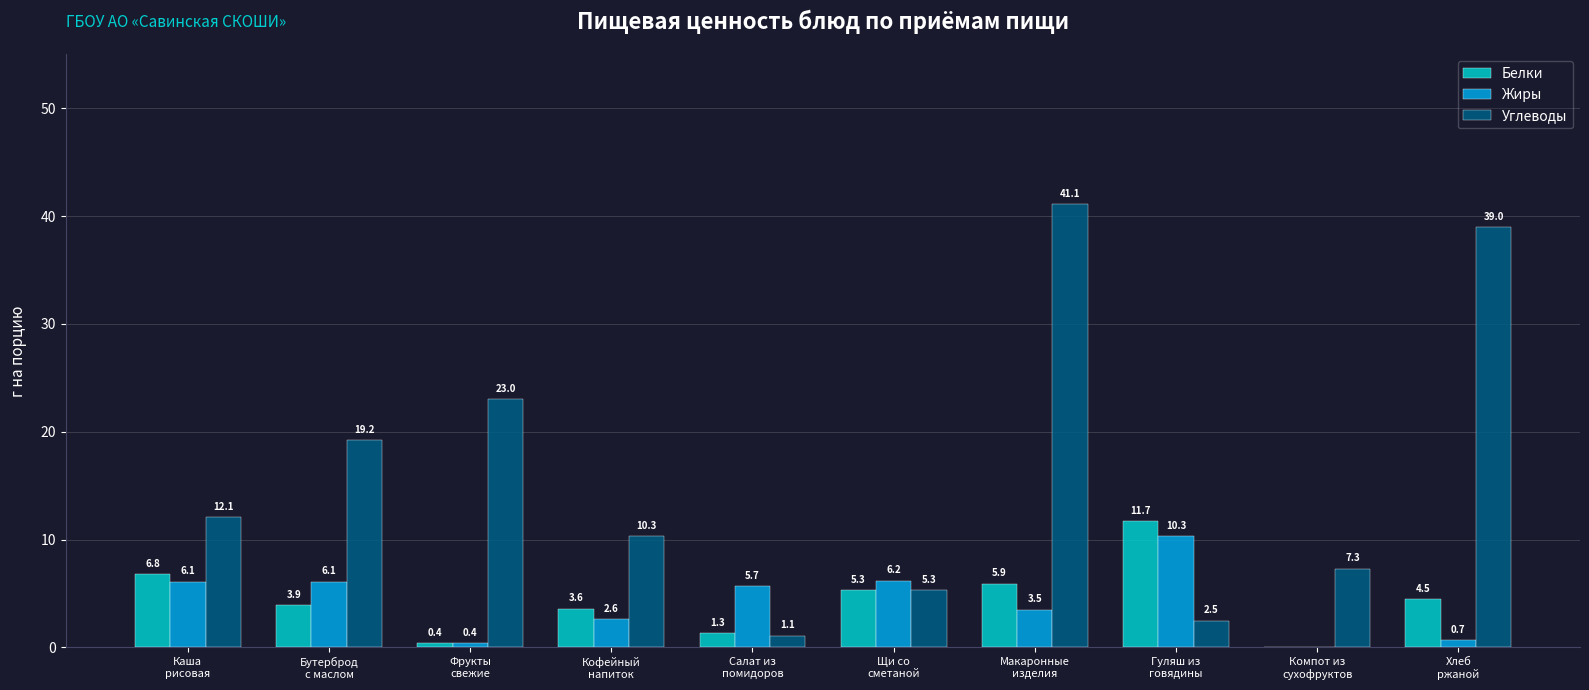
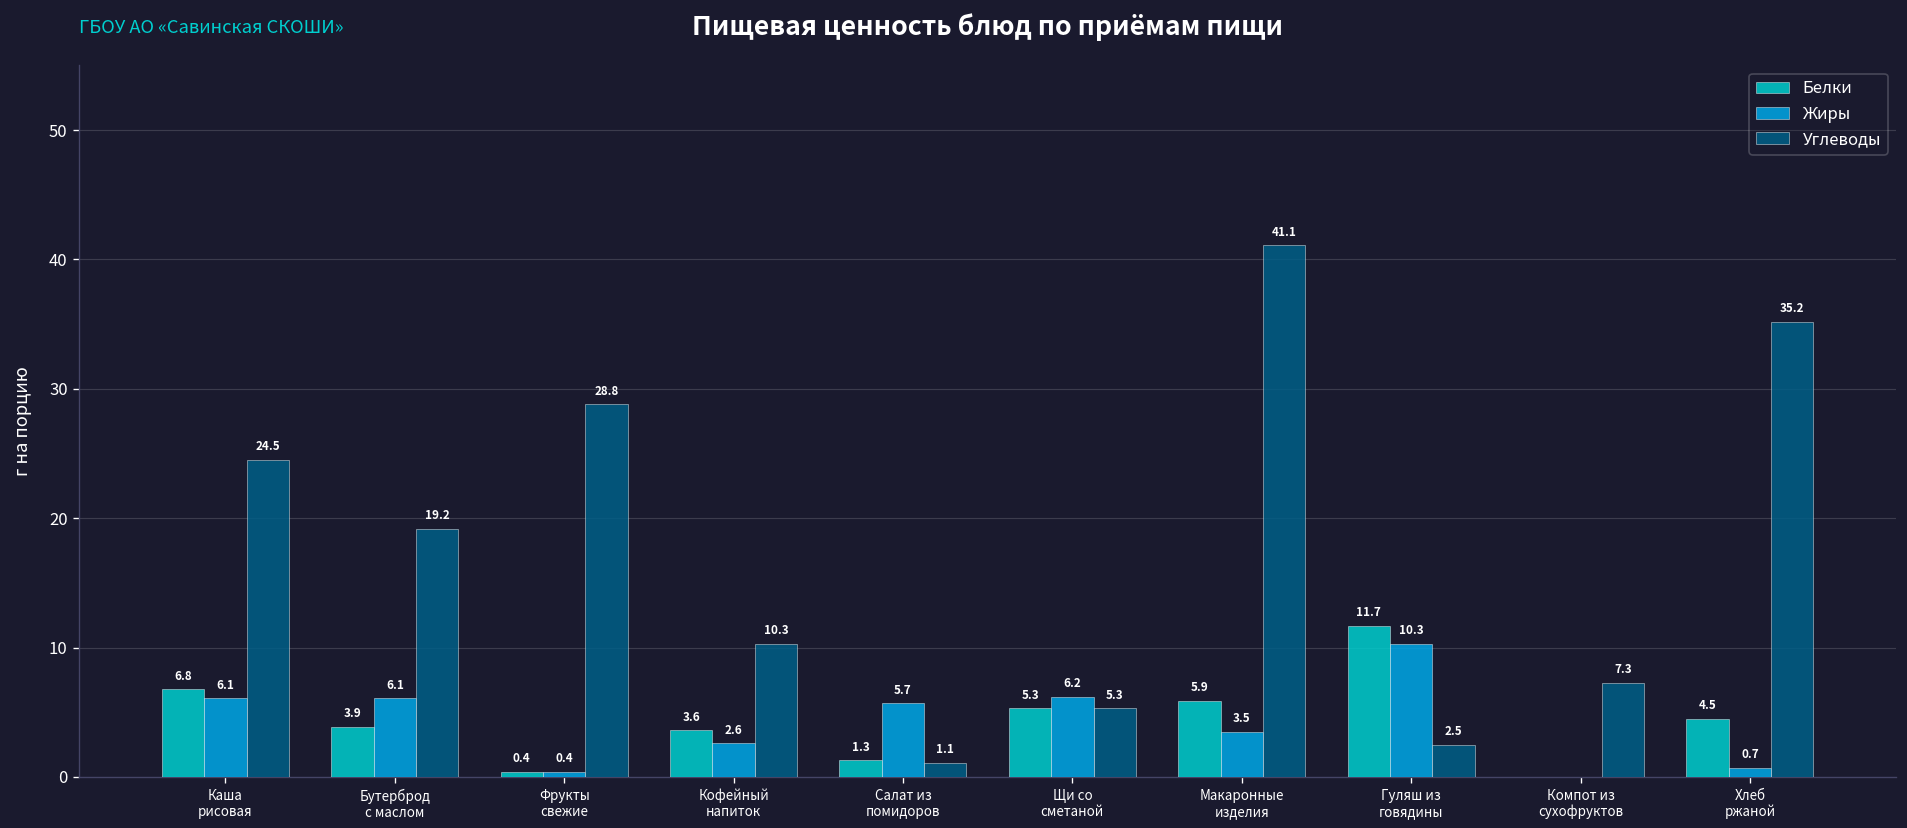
  {
    "Углеводы": {
-     "Каша рисовая": 12.1,
+     "Каша рисовая": 24.5,
      "Бутерброд с маслом": 19.2,
-     "Фрукты свежие": 23.0,
+     "Фрукты свежие": 28.8,
      "Кофейный напиток": 10.3,
      "Салат из помидоров": 1.1,
      "Щи со сметаной": 5.3,
      "Макаронные изделия": 41.1,
      "Гуляш из говядины": 2.5,
      "Компот из сухофруктов": 7.3,
-     "Хлеб ржаной": 39.0
+     "Хлеб ржаной": 35.2
    }
  }
